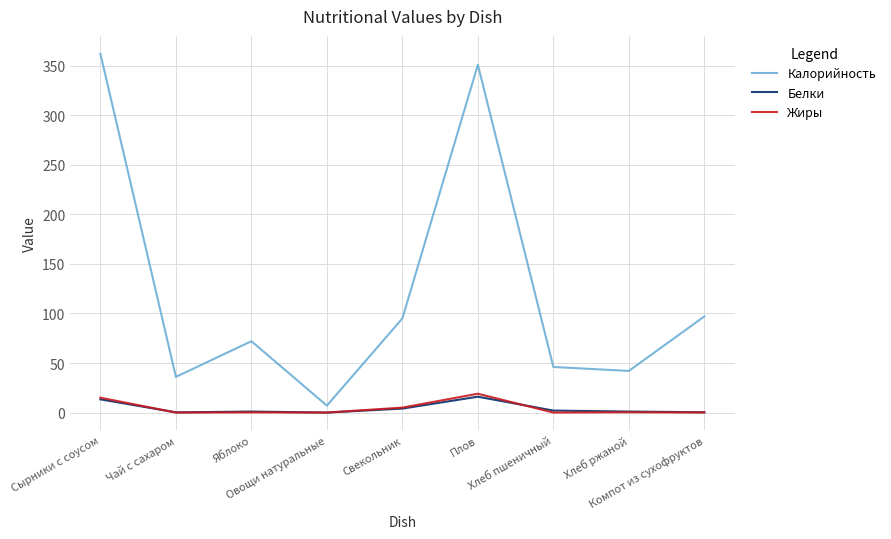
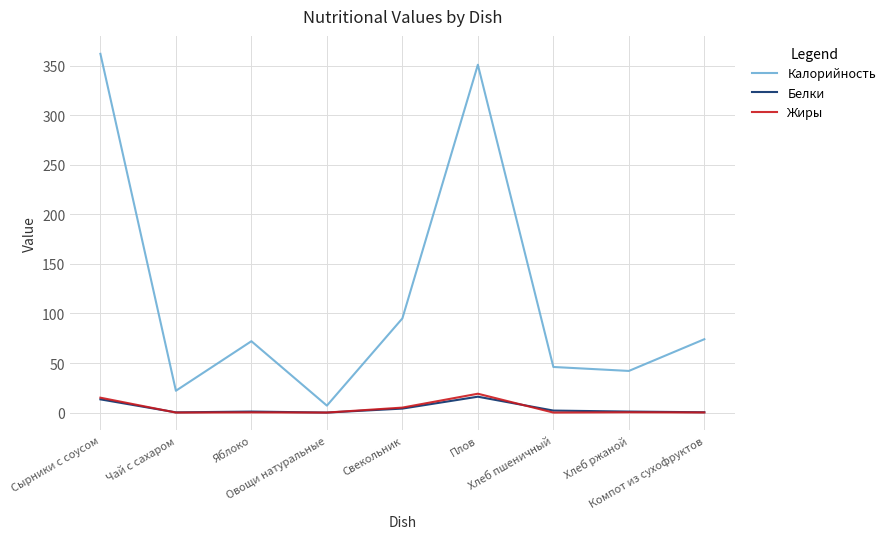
  {
    "Калорийность": {
      "Сырники с соусом": 360,
-     "Чай с сахаром": 40,
+     "Чай с сахаром": 20,
      "Яблоко": 70,
      "Овощи натуральные": 10,
      "Свекольник": 100,
      "Плов": 350,
      "Хлеб пшеничный": 50,
      "Хлеб ржаной": 40,
-     "Компот из сухофруктов": 100
+     "Компот из сухофруктов": 70
    },
    "Белки": {
      "Плов": 20
    },
    "Жиры": {
      "Плов": 20
    }
  }
